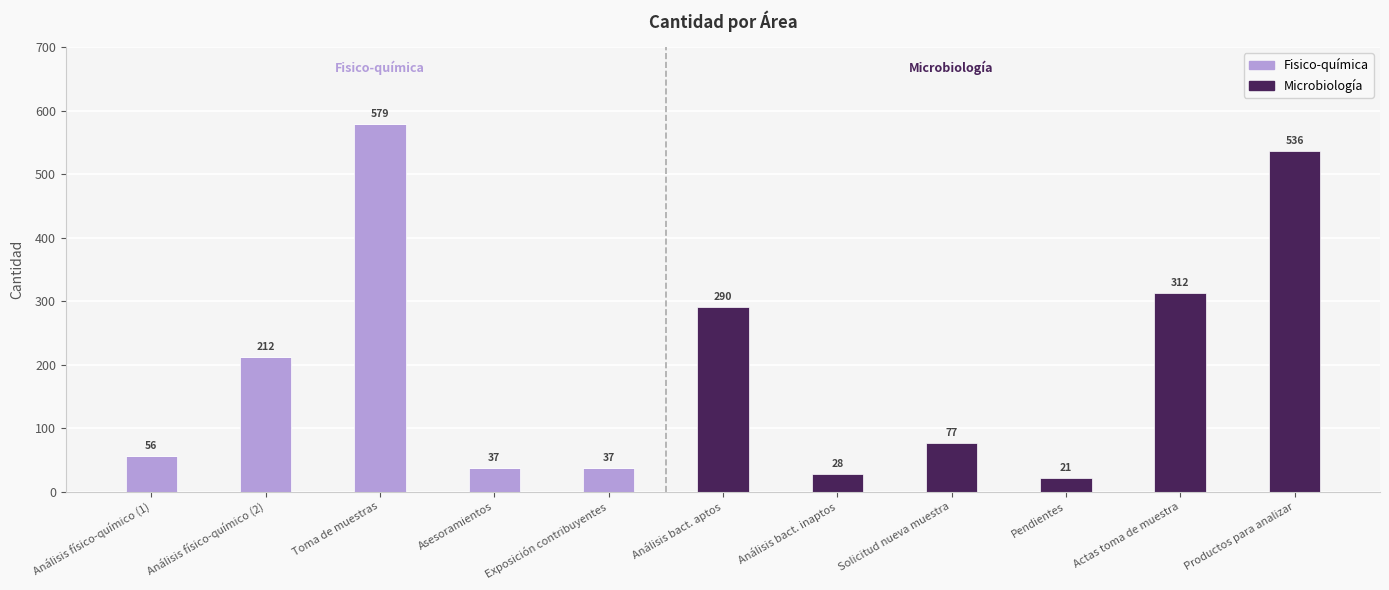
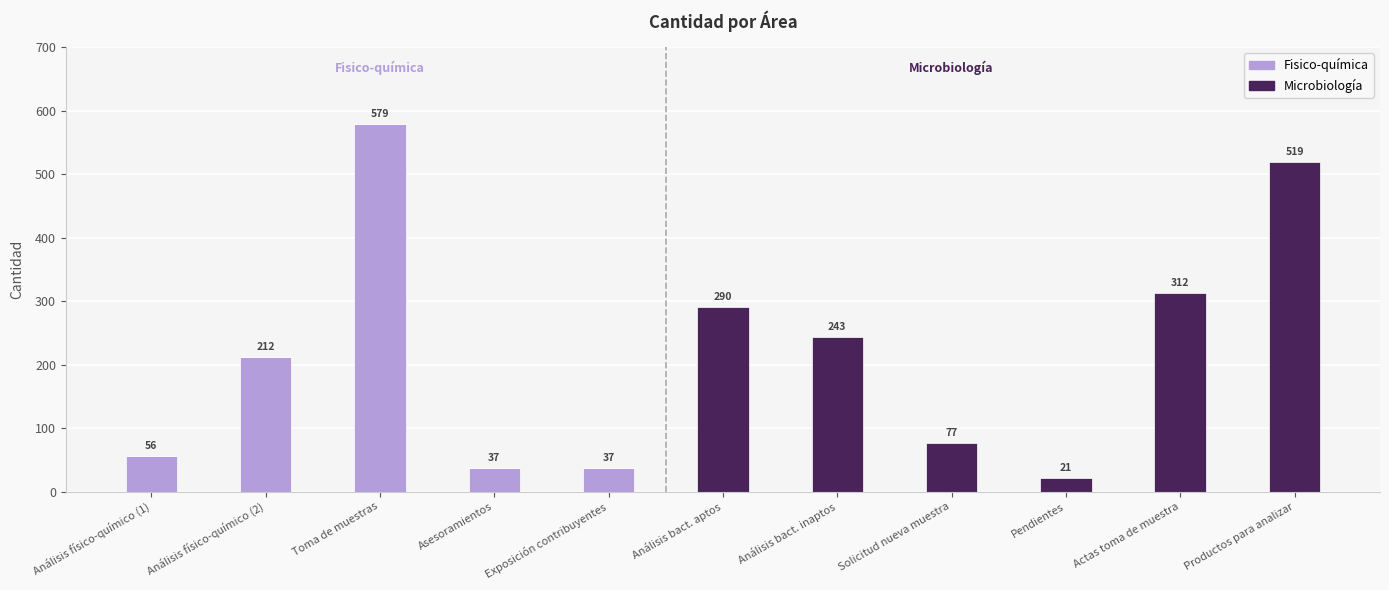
  {
    "Fisico-química": {
      "Análisis físico-químico (1)": 56,
      "Análisis físico-químico (2)": 212,
      "Toma de muestras": 579,
      "Asesoramientos": 37,
      "Exposición contribuyentes": 37
    },
    "Microbiología": {
      "Análisis bact. aptos": 290,
-     "Análisis bact. inaptos": 28,
+     "Análisis bact. inaptos": 243,
      "Solicitud nueva muestra": 77,
      "Pendientes": 21,
      "Actas toma de muestra": 312,
-     "Productos para analizar": 536
+     "Productos para analizar": 519
    }
  }
